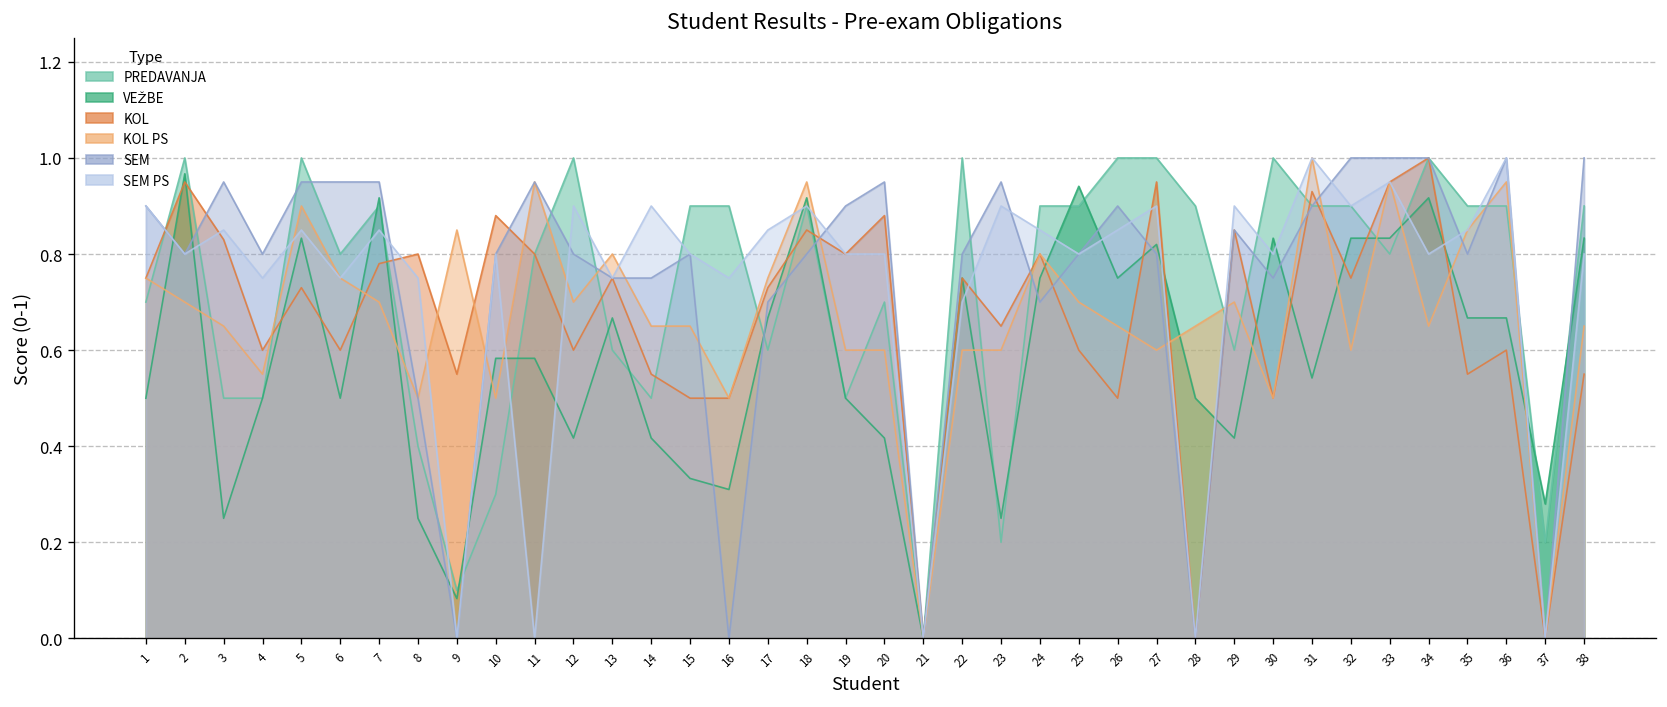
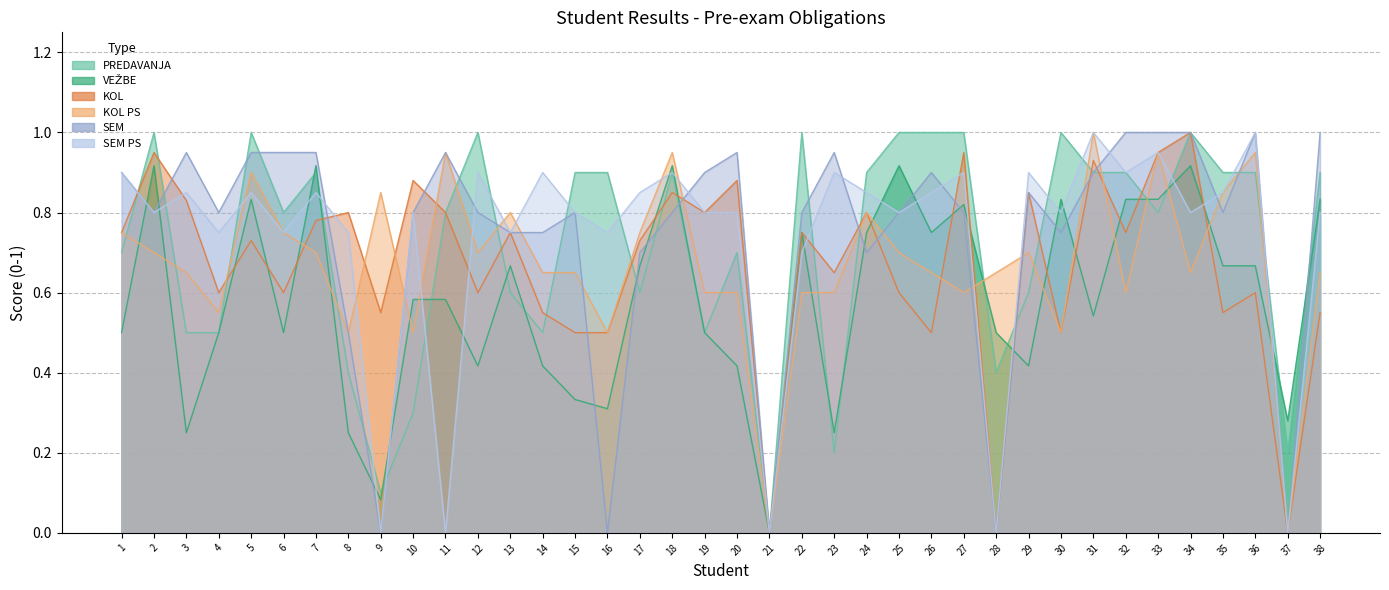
  {
    "PREDAVANJA": {
      "1": 0.7,
      "2": 1.0,
      "3": 0.5,
      "5": 1.0,
      "6": 0.8,
      "7": 0.9,
      "8": 0.4,
      "9": 0.1,
      "10": 0.3,
      "12": 1.0,
      "13": 0.6,
      "14": 0.5,
      "15": 0.9,
      "16": 0.9,
      "17": 0.6,
      "20": 0.7,
      "22": 1.0,
      "23": 0.2,
      "24": 0.9,
-     "25": 0.9,
+     "25": 1.0,
      "26": 1.0,
      "27": 1.0,
-     "28": 0.9,
+     "28": 0.4,
      "29": 0.6,
      "30": 1.0,
      "33": 0.8,
      "35": 0.9,
      "36": 0.9,
      "37": 0.2,
      "38": 0.9
    },
    "VEŽBE": {
      "1": 0.50,
-     "2": 0.97,
+     "2": 0.92,
      "3": 0.25,
      "5": 0.83,
      "6": 0.50,
      "7": 0.92,
      "8": 0.25,
      "9": 0.08,
      "10": 0.58,
      "11": 0.58,
      "12": 0.42,
      "13": 0.67,
      "14": 0.42,
      "15": 0.33,
      "16": 0.31,
      "17": 0.67,
      "18": 0.92,
      "20": 0.42,
      "23": 0.25,
      "24": 0.75,
-     "25": 0.94,
+     "25": 0.92,
      "26": 0.75,
      "27": 0.82,
      "28": 0.50,
      "29": 0.42,
      "30": 0.83,
      "31": 0.54,
      "32": 0.83,
      "33": 0.83,
      "34": 0.92,
      "35": 0.67,
      "36": 0.67,
      "37": 0.28,
      "38": 0.83
    }
  }
